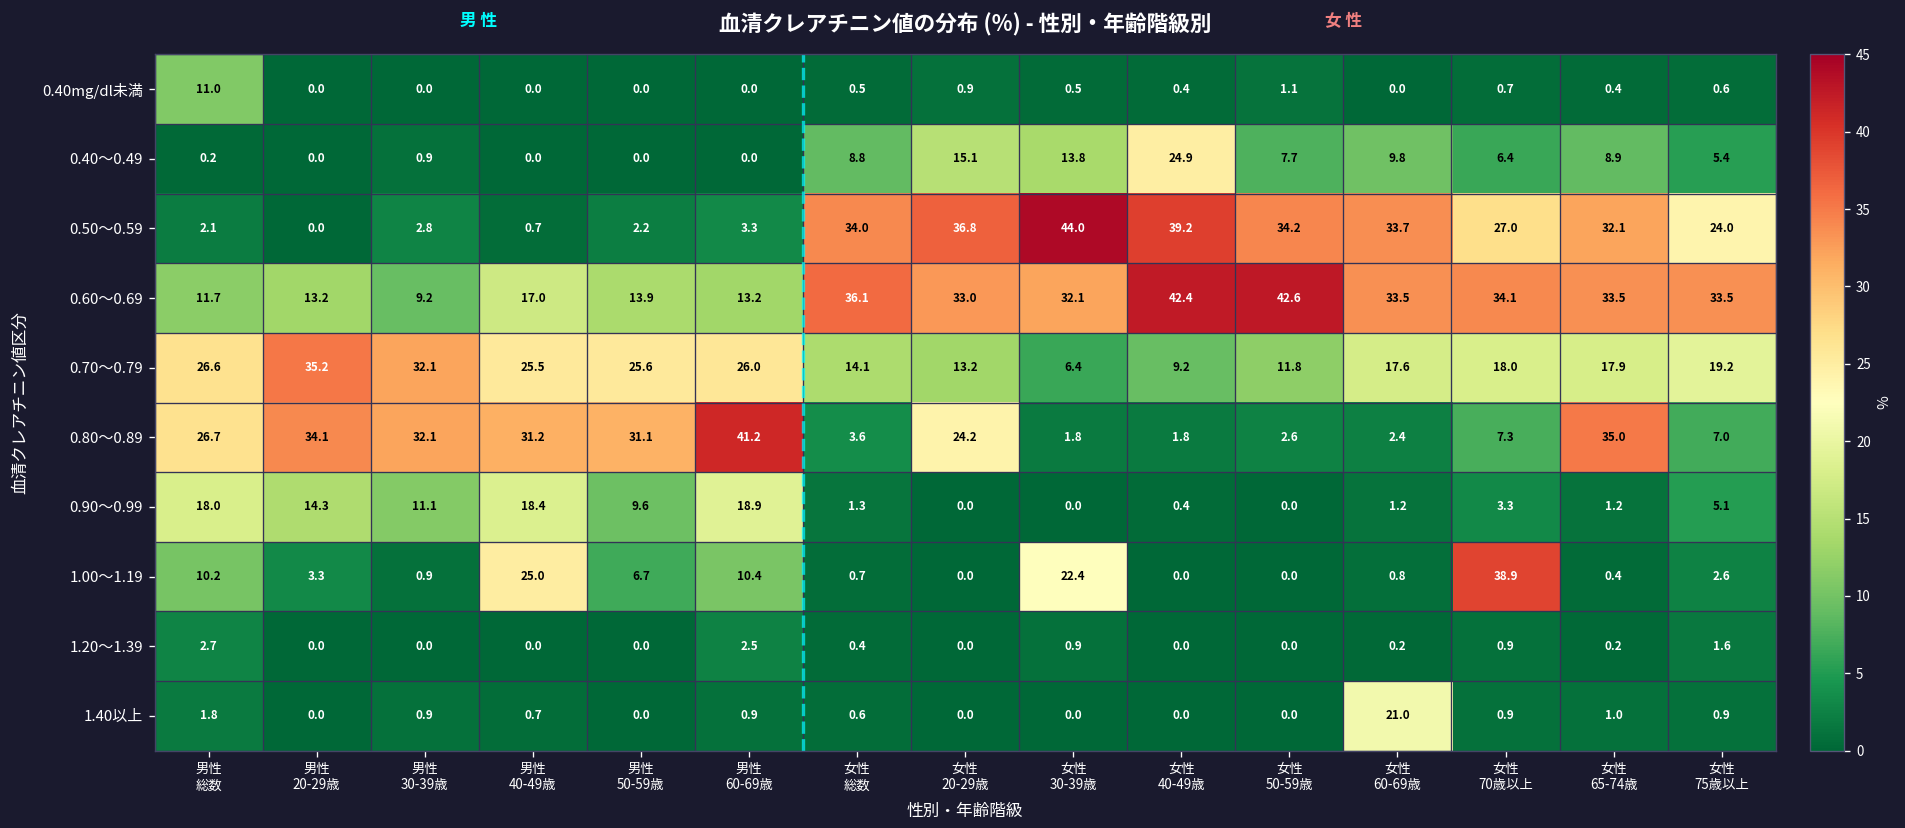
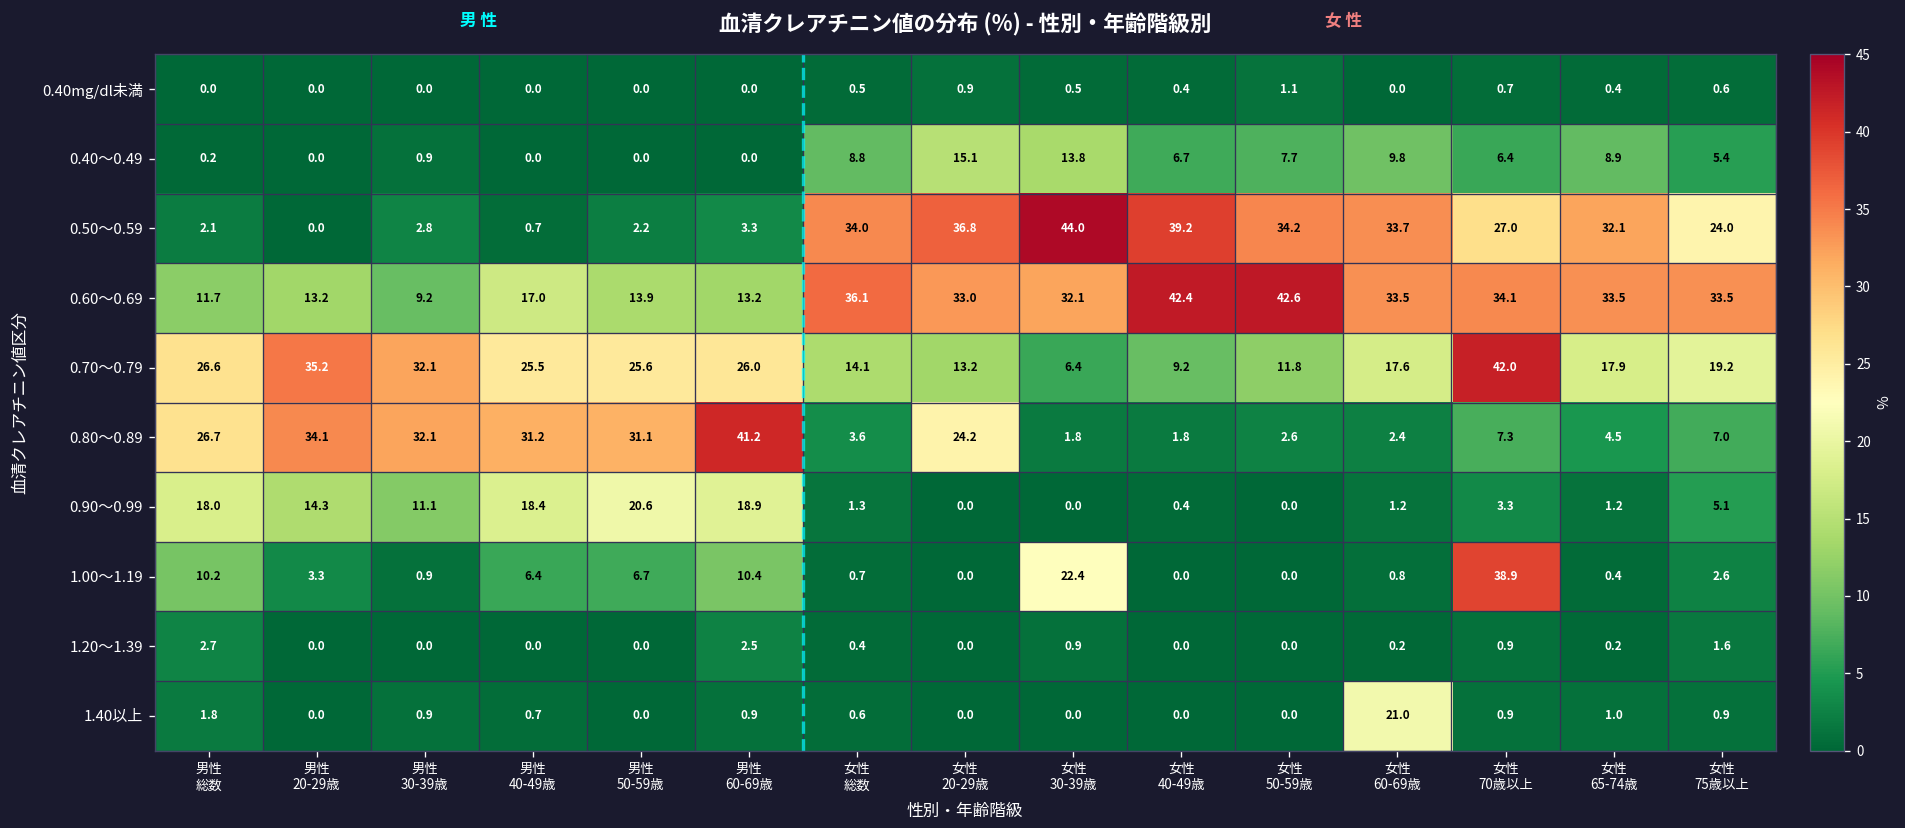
  {
    "0.40mg/dl未満": {
-     "男性 総数": 11.0,
+     "男性 総数": 0.0,
      "男性 20-29歳": 0.0,
      "男性 30-39歳": 0.0,
      "男性 40-49歳": 0.0,
      "男性 50-59歳": 0.0,
      "男性 60-69歳": 0.0,
      "女性 総数": 0.5,
      "女性 20-29歳": 0.9,
      "女性 30-39歳": 0.5,
      "女性 40-49歳": 0.4,
      "女性 50-59歳": 1.1,
      "女性 60-69歳": 0.0,
      "女性 70歳以上": 0.7,
      "女性 65-74歳": 0.4,
      "女性 75歳以上": 0.6
    },
    "0.40～0.49": {
      "男性 総数": 0.2,
      "男性 20-29歳": 0.0,
      "男性 30-39歳": 0.9,
      "男性 40-49歳": 0.0,
      "男性 50-59歳": 0.0,
      "男性 60-69歳": 0.0,
      "女性 総数": 8.8,
      "女性 20-29歳": 15.1,
      "女性 30-39歳": 13.8,
-     "女性 40-49歳": 24.9,
+     "女性 40-49歳": 6.7,
      "女性 50-59歳": 7.7,
      "女性 60-69歳": 9.8,
      "女性 70歳以上": 6.4,
      "女性 65-74歳": 8.9,
      "女性 75歳以上": 5.4
    },
    "0.50～0.59": {
      "男性 総数": 2.1,
      "男性 20-29歳": 0.0,
      "男性 30-39歳": 2.8,
      "男性 40-49歳": 0.7,
      "男性 50-59歳": 2.2,
      "男性 60-69歳": 3.3,
      "女性 総数": 34.0,
      "女性 20-29歳": 36.8,
      "女性 30-39歳": 44.0,
      "女性 40-49歳": 39.2,
      "女性 50-59歳": 34.2,
      "女性 60-69歳": 33.7,
      "女性 70歳以上": 27.0,
      "女性 65-74歳": 32.1,
      "女性 75歳以上": 24.0
    },
    "0.60～0.69": {
      "男性 総数": 11.7,
      "男性 20-29歳": 13.2,
      "男性 30-39歳": 9.2,
      "男性 40-49歳": 17.0,
      "男性 50-59歳": 13.9,
      "男性 60-69歳": 13.2,
      "女性 総数": 36.1,
      "女性 20-29歳": 33.0,
      "女性 30-39歳": 32.1,
      "女性 40-49歳": 42.4,
      "女性 50-59歳": 42.6,
      "女性 60-69歳": 33.5,
      "女性 70歳以上": 34.1,
      "女性 65-74歳": 33.5,
      "女性 75歳以上": 33.5
    },
    "0.70～0.79": {
      "男性 総数": 26.6,
      "男性 20-29歳": 35.2,
      "男性 30-39歳": 32.1,
      "男性 40-49歳": 25.5,
      "男性 50-59歳": 25.6,
      "男性 60-69歳": 26.0,
      "女性 総数": 14.1,
      "女性 20-29歳": 13.2,
      "女性 30-39歳": 6.4,
      "女性 40-49歳": 9.2,
      "女性 50-59歳": 11.8,
      "女性 60-69歳": 17.6,
-     "女性 70歳以上": 18.0,
+     "女性 70歳以上": 42.0,
      "女性 65-74歳": 17.9,
      "女性 75歳以上": 19.2
    },
    "0.80～0.89": {
      "男性 総数": 26.7,
      "男性 20-29歳": 34.1,
      "男性 30-39歳": 32.1,
      "男性 40-49歳": 31.2,
      "男性 50-59歳": 31.1,
      "男性 60-69歳": 41.2,
      "女性 総数": 3.6,
      "女性 20-29歳": 24.2,
      "女性 30-39歳": 1.8,
      "女性 40-49歳": 1.8,
      "女性 50-59歳": 2.6,
      "女性 60-69歳": 2.4,
      "女性 70歳以上": 7.3,
-     "女性 65-74歳": 35.0,
+     "女性 65-74歳": 4.5,
      "女性 75歳以上": 7.0
    },
    "0.90～0.99": {
      "男性 総数": 18.0,
      "男性 20-29歳": 14.3,
      "男性 30-39歳": 11.1,
      "男性 40-49歳": 18.4,
-     "男性 50-59歳": 9.6,
+     "男性 50-59歳": 20.6,
      "男性 60-69歳": 18.9,
      "女性 総数": 1.3,
      "女性 20-29歳": 0.0,
      "女性 30-39歳": 0.0,
      "女性 40-49歳": 0.4,
      "女性 50-59歳": 0.0,
      "女性 60-69歳": 1.2,
      "女性 70歳以上": 3.3,
      "女性 65-74歳": 1.2,
      "女性 75歳以上": 5.1
    },
    "1.00～1.19": {
      "男性 総数": 10.2,
      "男性 20-29歳": 3.3,
      "男性 30-39歳": 0.9,
-     "男性 40-49歳": 25.0,
+     "男性 40-49歳": 6.4,
      "男性 50-59歳": 6.7,
      "男性 60-69歳": 10.4,
      "女性 総数": 0.7,
      "女性 20-29歳": 0.0,
      "女性 30-39歳": 22.4,
      "女性 40-49歳": 0.0,
      "女性 50-59歳": 0.0,
      "女性 60-69歳": 0.8,
      "女性 70歳以上": 38.9,
      "女性 65-74歳": 0.4,
      "女性 75歳以上": 2.6
    },
    "1.20～1.39": {
      "男性 総数": 2.7,
      "男性 20-29歳": 0.0,
      "男性 30-39歳": 0.0,
      "男性 40-49歳": 0.0,
      "男性 50-59歳": 0.0,
      "男性 60-69歳": 2.5,
      "女性 総数": 0.4,
      "女性 20-29歳": 0.0,
      "女性 30-39歳": 0.9,
      "女性 40-49歳": 0.0,
      "女性 50-59歳": 0.0,
      "女性 60-69歳": 0.2,
      "女性 70歳以上": 0.9,
      "女性 65-74歳": 0.2,
      "女性 75歳以上": 1.6
    },
    "1.40以上": {
      "男性 総数": 1.8,
      "男性 20-29歳": 0.0,
      "男性 30-39歳": 0.9,
      "男性 40-49歳": 0.7,
      "男性 50-59歳": 0.0,
      "男性 60-69歳": 0.9,
      "女性 総数": 0.6,
      "女性 20-29歳": 0.0,
      "女性 30-39歳": 0.0,
      "女性 40-49歳": 0.0,
      "女性 50-59歳": 0.0,
      "女性 60-69歳": 21.0,
      "女性 70歳以上": 0.9,
      "女性 65-74歳": 1.0,
      "女性 75歳以上": 0.9
    }
  }
